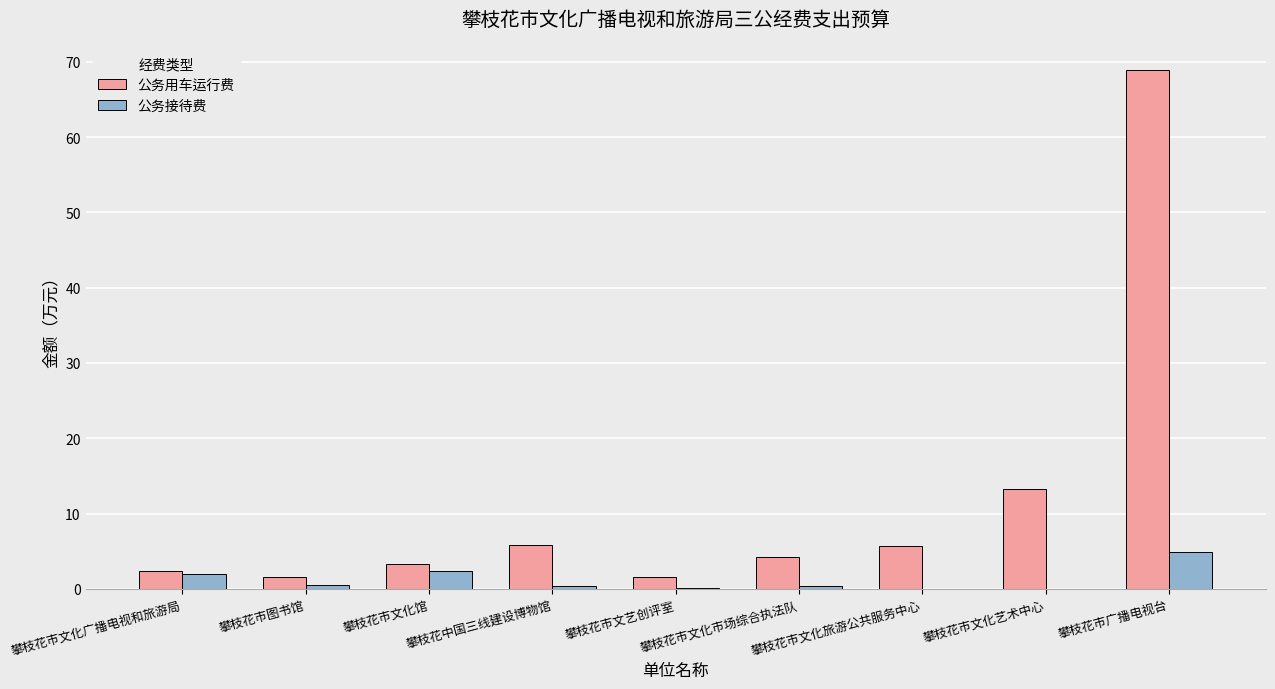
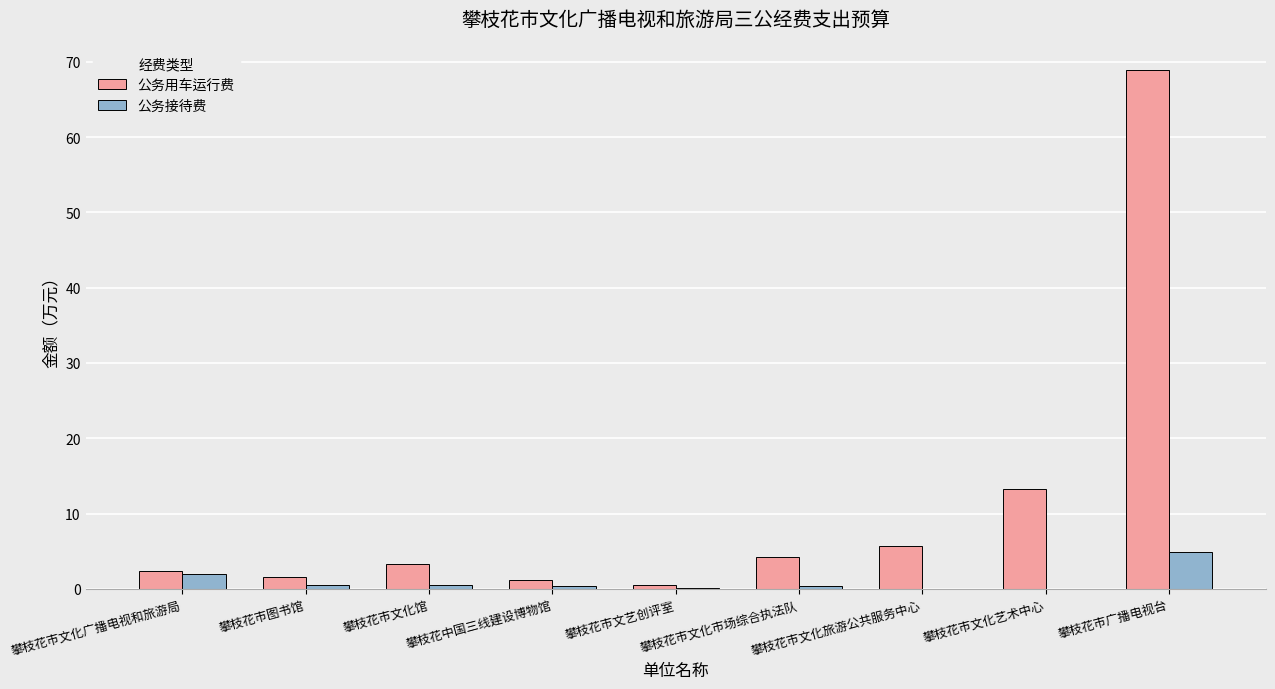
  {
    "公务用车运行费": {
      "攀枝花市文化广播电视和旅游局": 2,
      "攀枝花市图书馆": 2,
      "攀枝花市文化馆": 3,
-     "攀枝花中国三线建设博物馆": 6,
-     "攀枝花市文艺创评室": 2,
+     "攀枝花中国三线建设博物馆": 1,
+     "攀枝花市文艺创评室": 1,
      "攀枝花市文化市场综合执法队": 4,
      "攀枝花市文化旅游公共服务中心": 6,
      "攀枝花市文化艺术中心": 13,
      "攀枝花市广播电视台": 69
    },
    "公务接待费": {
      "攀枝花市文化广播电视和旅游局": 2,
      "攀枝花市图书馆": 1,
-     "攀枝花市文化馆": 2,
+     "攀枝花市文化馆": 0,
      "攀枝花中国三线建设博物馆": 0,
      "攀枝花市文化市场综合执法队": 0,
      "攀枝花市文化旅游公共服务中心": 0,
      "攀枝花市文化艺术中心": 0,
      "攀枝花市广播电视台": 5
    }
  }
